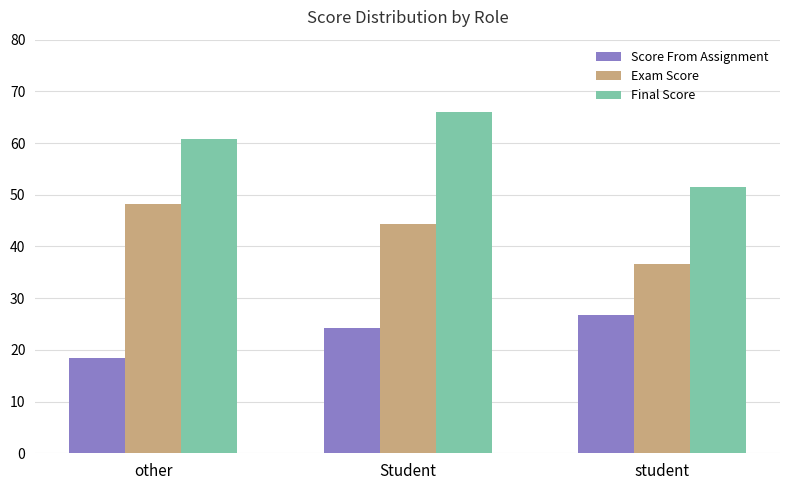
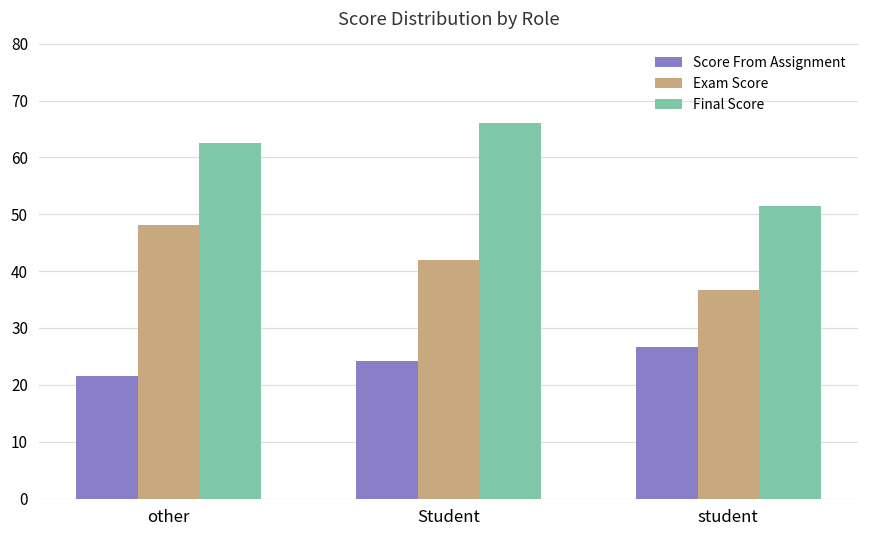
  {
    "Score From Assignment": {
-     "other": 19,
+     "other": 22,
      "Student": 24,
      "student": 27
    },
    "Exam Score": {
      "other": 48,
-     "Student": 44,
+     "Student": 42,
      "student": 37
    },
    "Final Score": {
-     "other": 61,
+     "other": 63,
      "Student": 66,
      "student": 52
    }
  }
